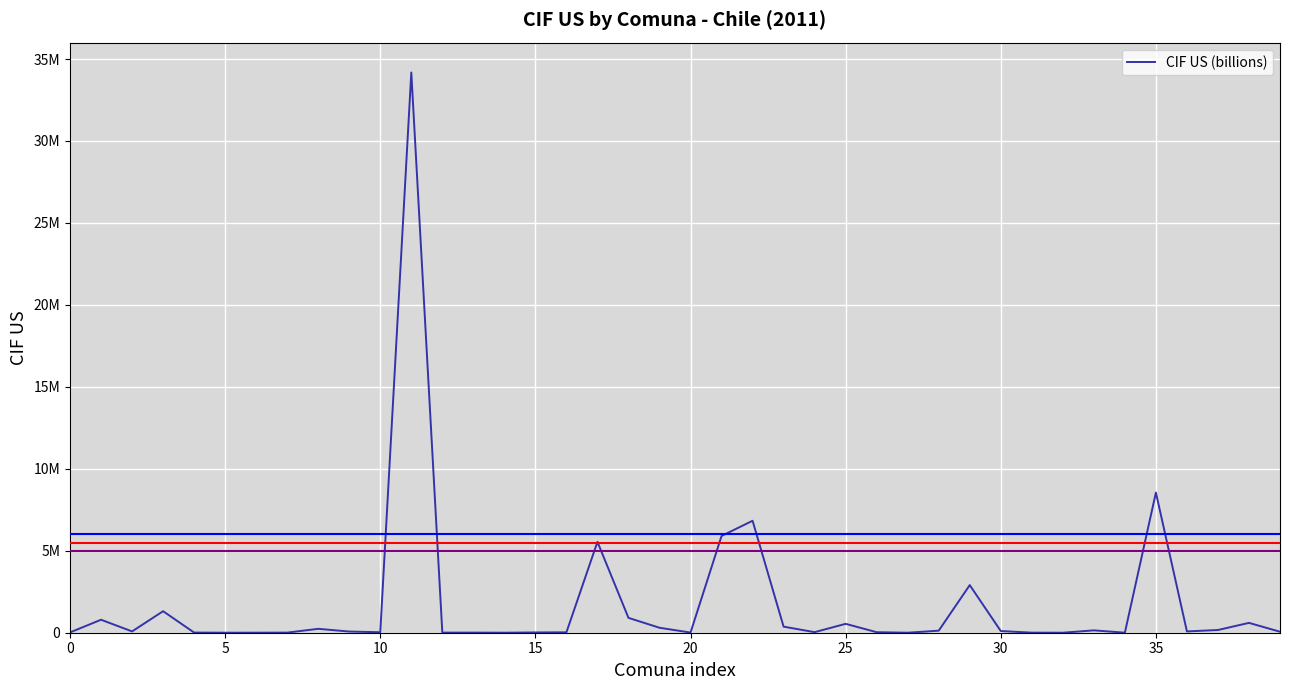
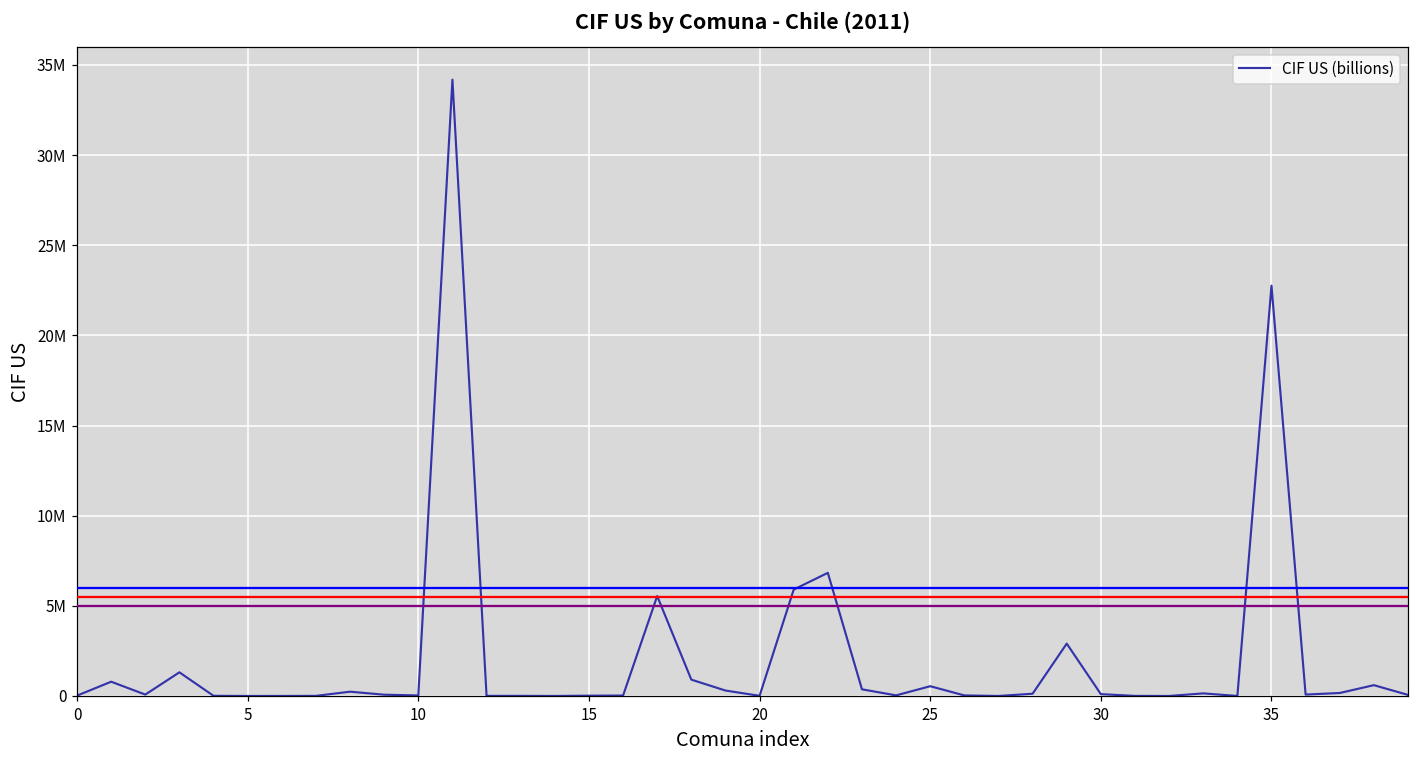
  {
    "0": 0,
    "5": 0,
    "10": 0,
    "15": 0,
    "20": 0,
    "25": 500000,
    "30": 100000,
-   "35": 8600000
+   "35": 22800000
  }
